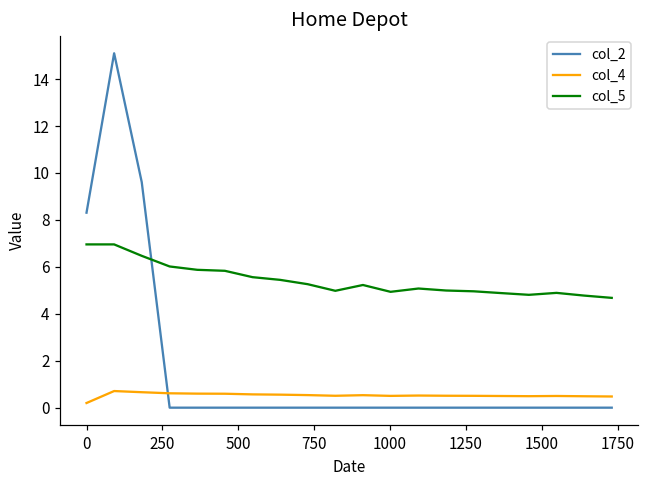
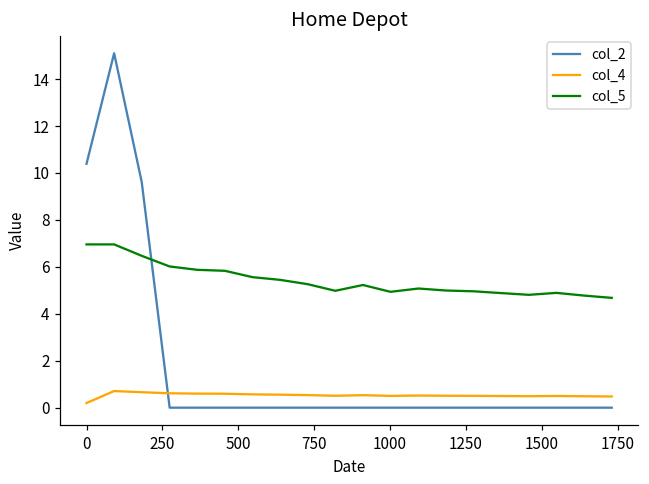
  {
    "col_2": {
-     "0": 8.3
+     "0": 10.4
    },
    "col_4": {
      "0": 0.2
    },
    "col_5": {
      "0": 7.0
    }
  }
